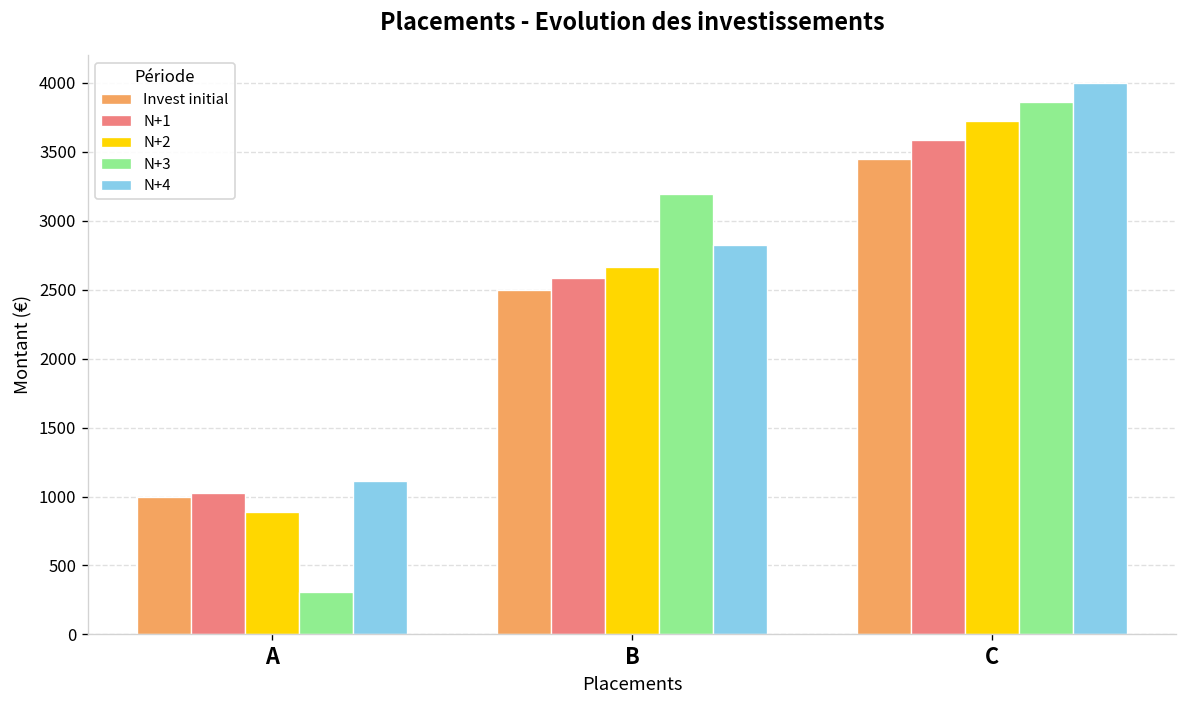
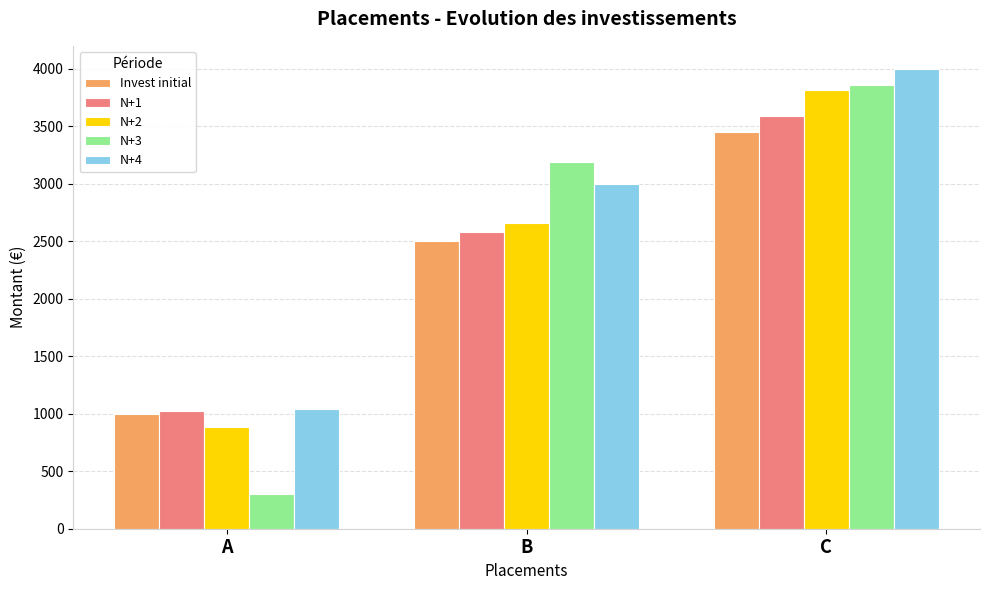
  {
    "N+2": {
      "A": 890,
      "B": 2660,
-     "C": 3730
+     "C": 3810
    },
    "N+3": {
      "A": 310,
      "B": 3190,
      "C": 3860
    },
    "N+4": {
-     "A": 1110,
-     "B": 2830,
+     "A": 1040,
+     "B": 3000,
      "C": 4000
    }
  }
